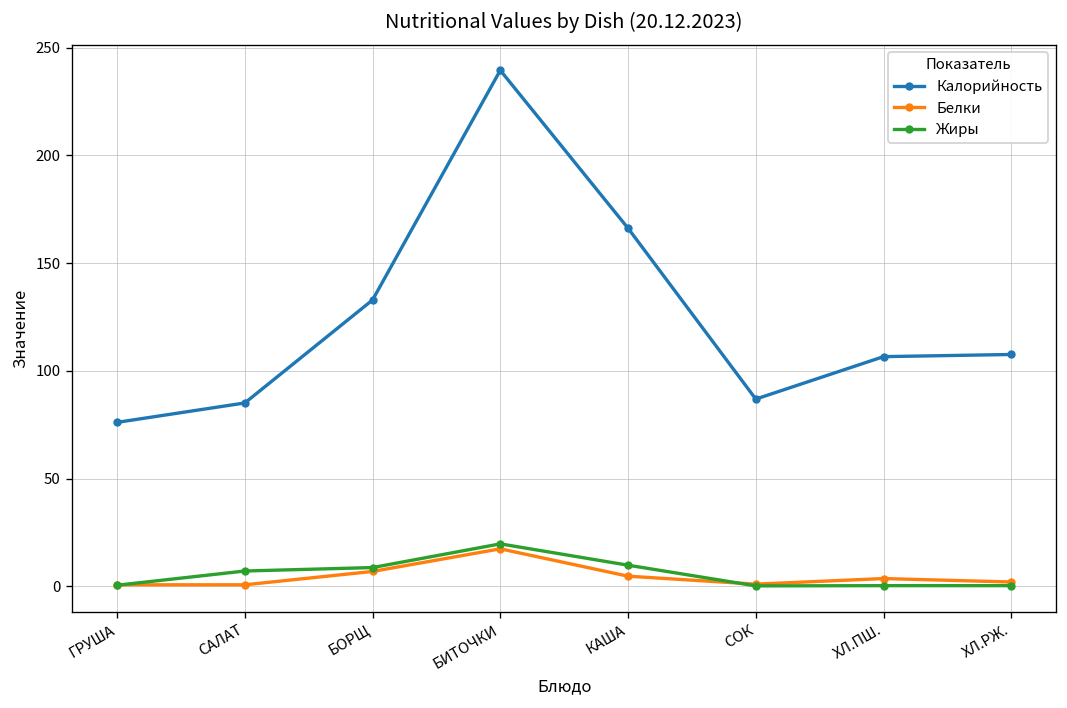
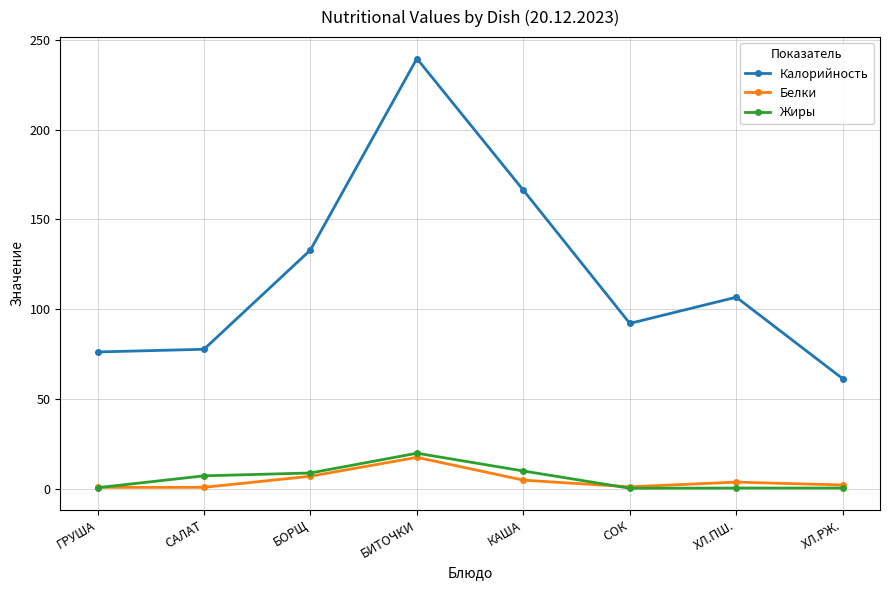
  {
    "Калорийность": {
      "ГРУША": 76,
-     "САЛАТ": 85,
+     "САЛАТ": 78,
      "БОРЩ": 133,
      "БИТОЧКИ": 240,
      "КАША": 166,
-     "СОК": 87,
+     "СОК": 92,
      "ХЛ.ПШ.": 107,
-     "ХЛ.РЖ.": 108
+     "ХЛ.РЖ.": 61
    },
    "Белки": {
      "САЛАТ": 1,
      "БОРЩ": 7,
      "БИТОЧКИ": 17,
      "КАША": 5,
      "ХЛ.ПШ.": 4,
      "ХЛ.РЖ.": 2
    },
    "Жиры": {
      "САЛАТ": 7,
      "БОРЩ": 9,
      "БИТОЧКИ": 20,
      "КАША": 10,
      "ХЛ.ПШ.": 0,
      "ХЛ.РЖ.": 0
    }
  }
